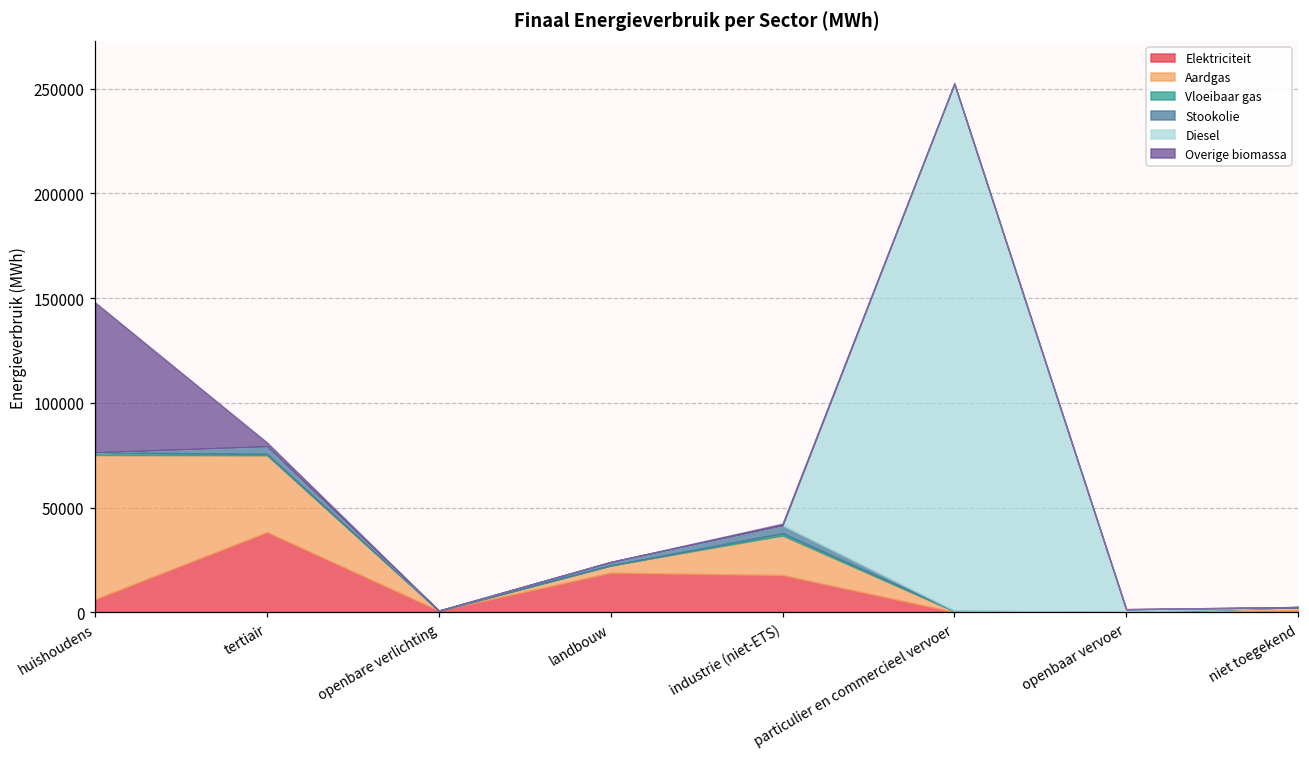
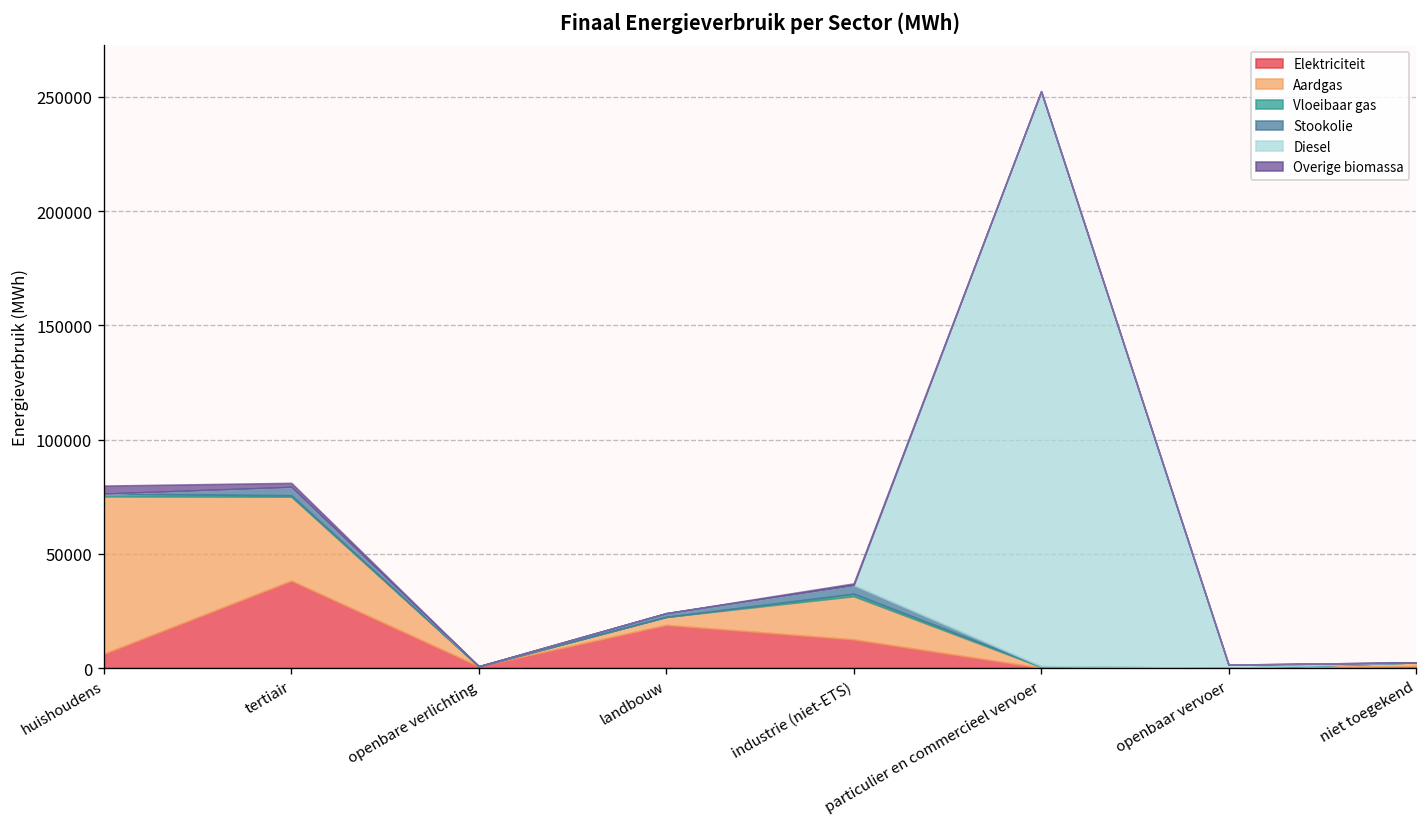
  {
    "Elektriciteit": {
      "huishoudens": 6000,
      "tertiair": 38000,
      "landbouw": 19000,
-     "industrie (niet-ETS)": 18000
+     "industrie (niet-ETS)": 13000
    },
    "Overige biomassa": {
-     "huishoudens": 72000,
+     "huishoudens": 4000,
      "tertiair": 2000
    }
  }
